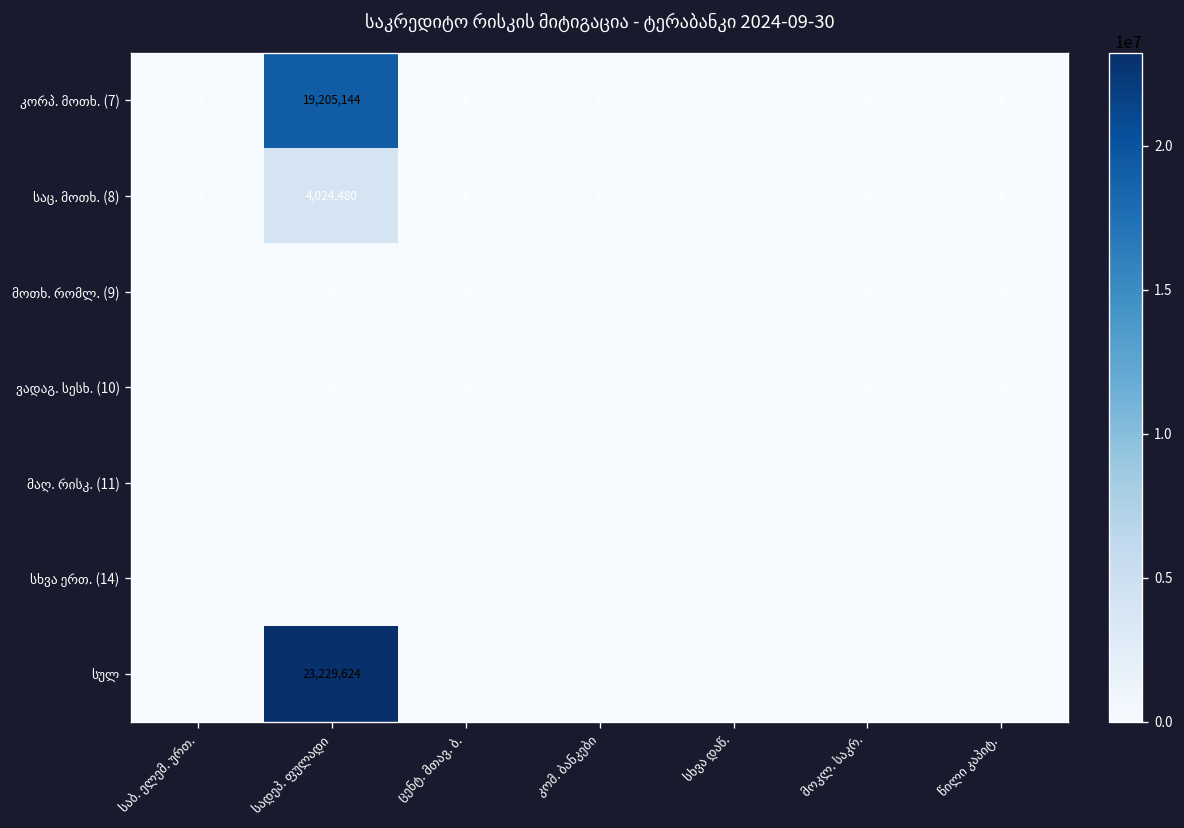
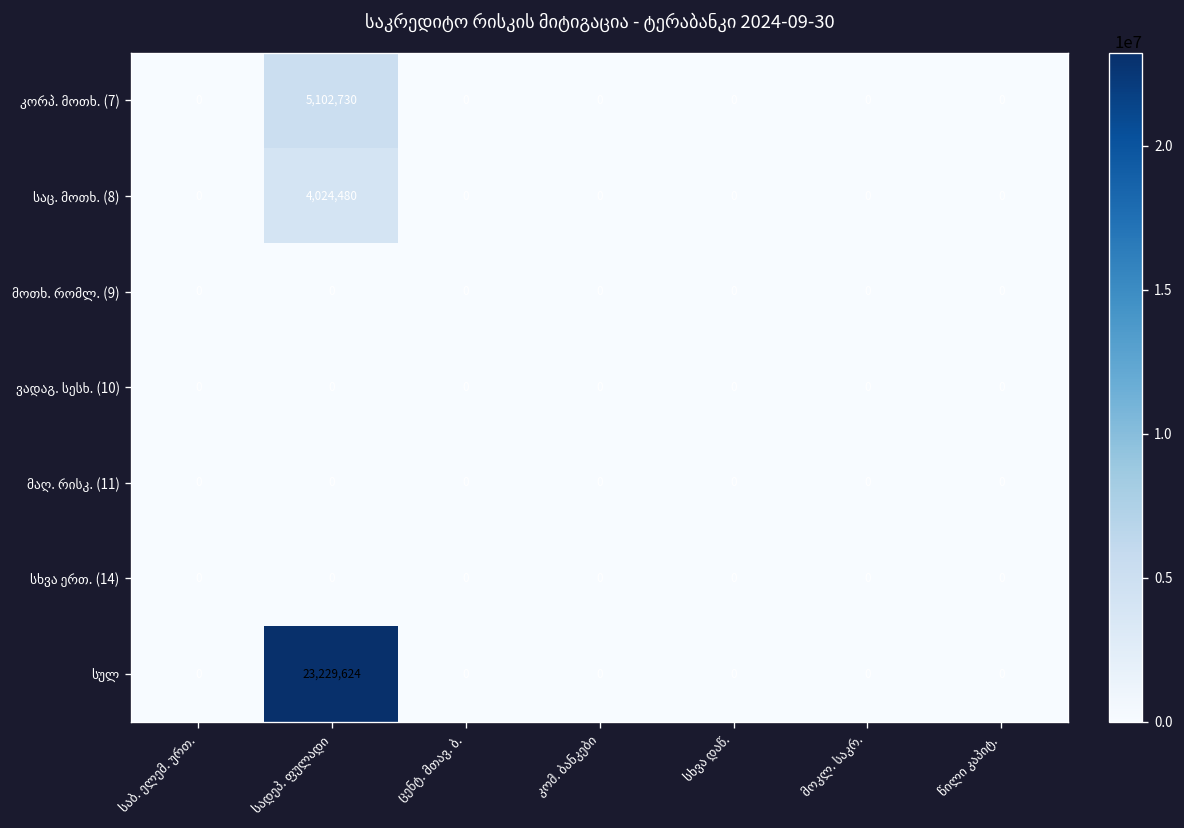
  {
    "კორპ. მოთხ. (7)": {
-     "სადეპ. ფულადი": "19,205,144"
+     "სადეპ. ფულადი": "5,102,730"
    },
    "სულ": {
      "სადეპ. ფულადი": "23,229,624"
    }
  }
